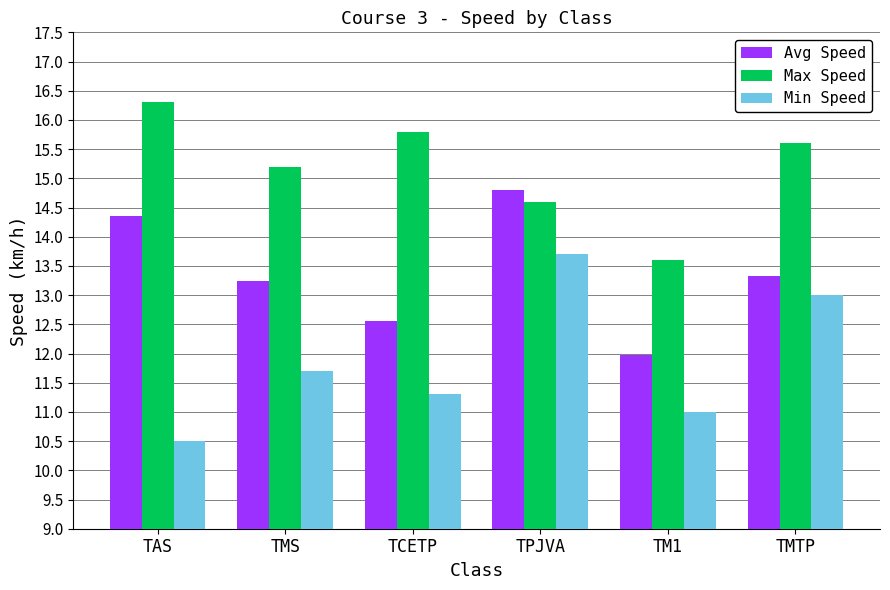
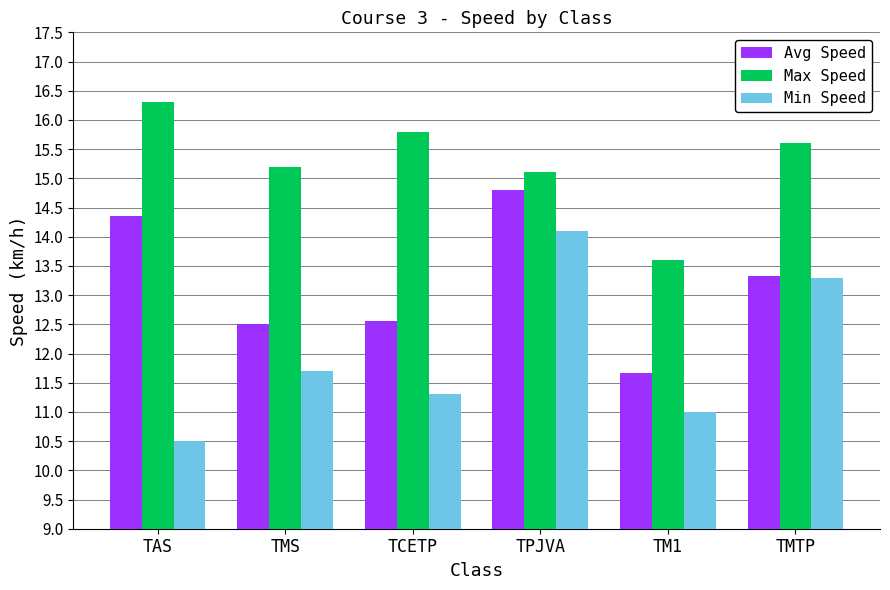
  {
    "Avg Speed": {
      "TAS": 14.4,
-     "TMS": 13.2,
+     "TMS": 12.5,
      "TCETP": 12.6,
      "TPJVA": 14.8,
-     "TM1": 12.0,
+     "TM1": 11.7,
      "TMTP": 13.3
    },
    "Max Speed": {
      "TAS": 16.3,
      "TMS": 15.2,
      "TCETP": 15.8,
-     "TPJVA": 14.6,
+     "TPJVA": 15.1,
      "TM1": 13.6,
      "TMTP": 15.6
    },
    "Min Speed": {
      "TAS": 10.5,
      "TMS": 11.7,
      "TCETP": 11.3,
-     "TPJVA": 13.7,
+     "TPJVA": 14.1,
      "TM1": 11.0,
-     "TMTP": 13.0
+     "TMTP": 13.3
    }
  }
